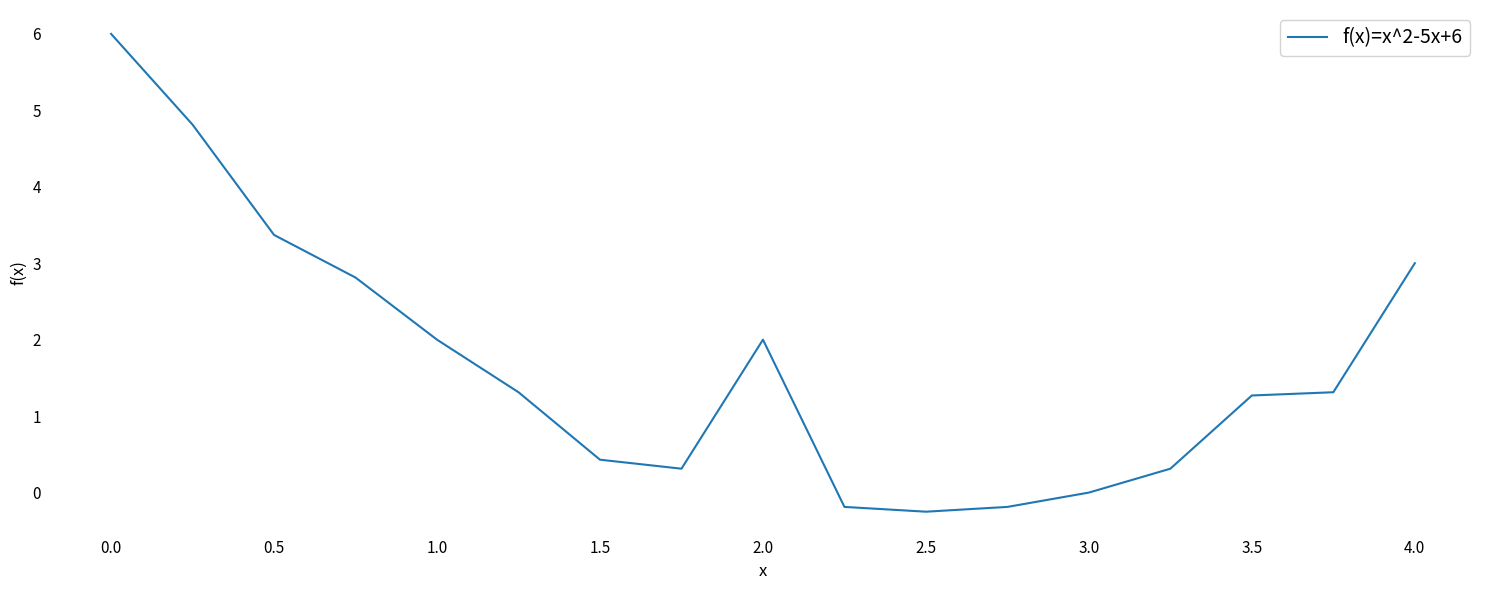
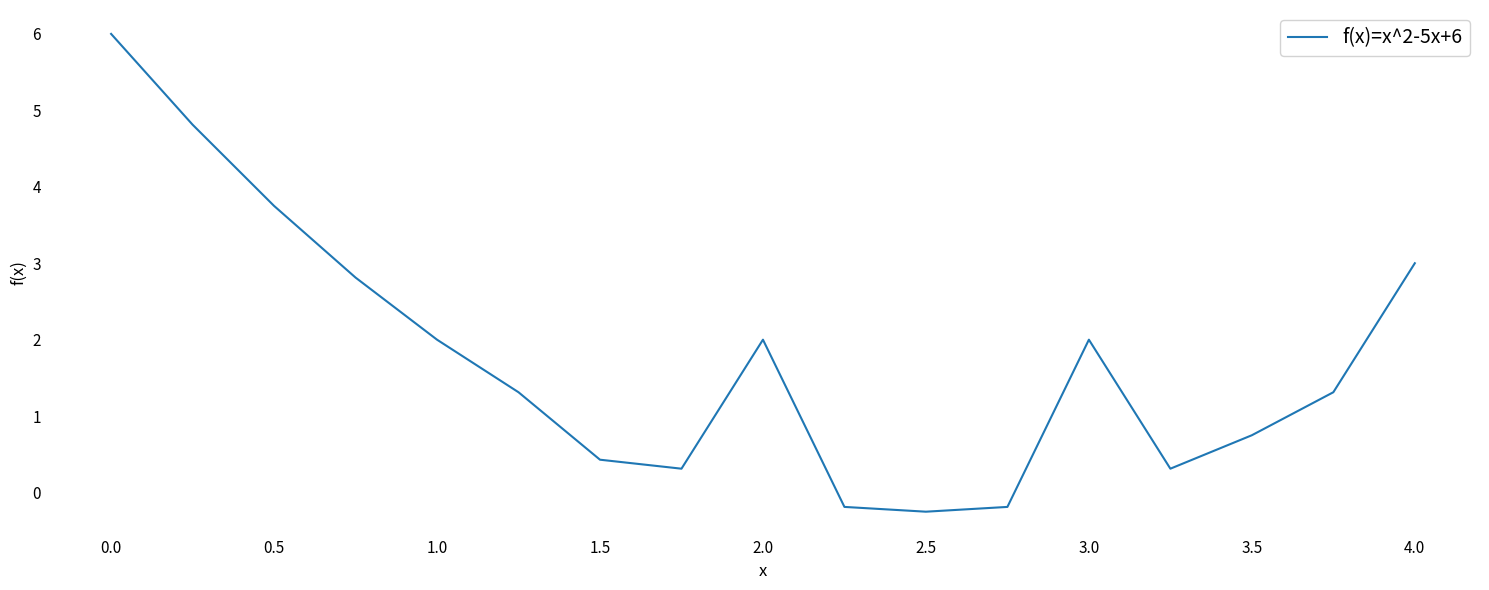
  {
    "0.0": 6.0,
-   "0.5": 3.4,
+   "0.5": 3.8,
    "1.0": 2.0,
    "1.5": 0.4,
    "2.0": 2.0,
    "2.5": -0.3,
-   "3.0": 0,
-   "3.5": 1.3,
+   "3.0": 2,
+   "3.5": 0.8,
    "4.0": 3.0
  }
